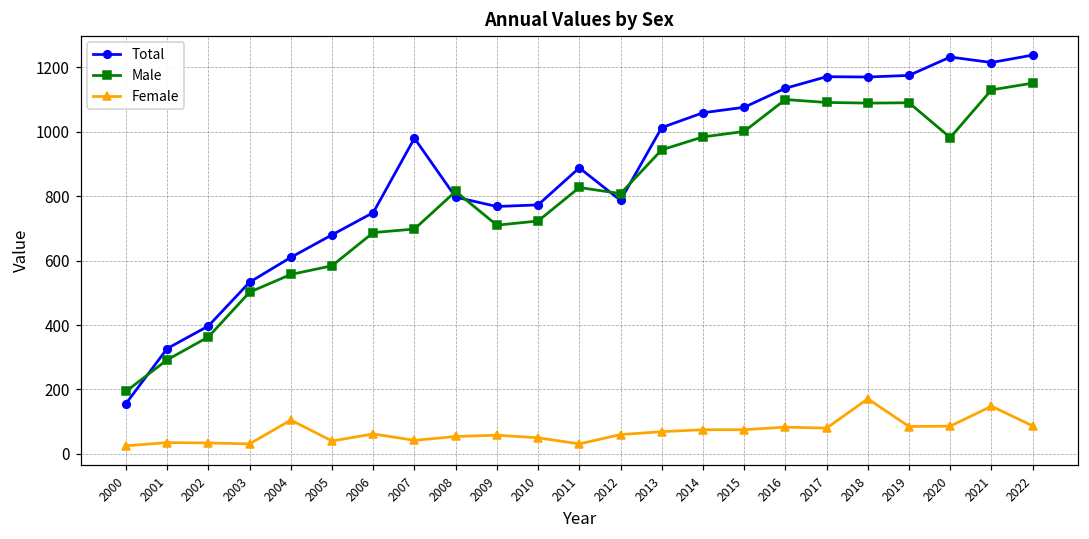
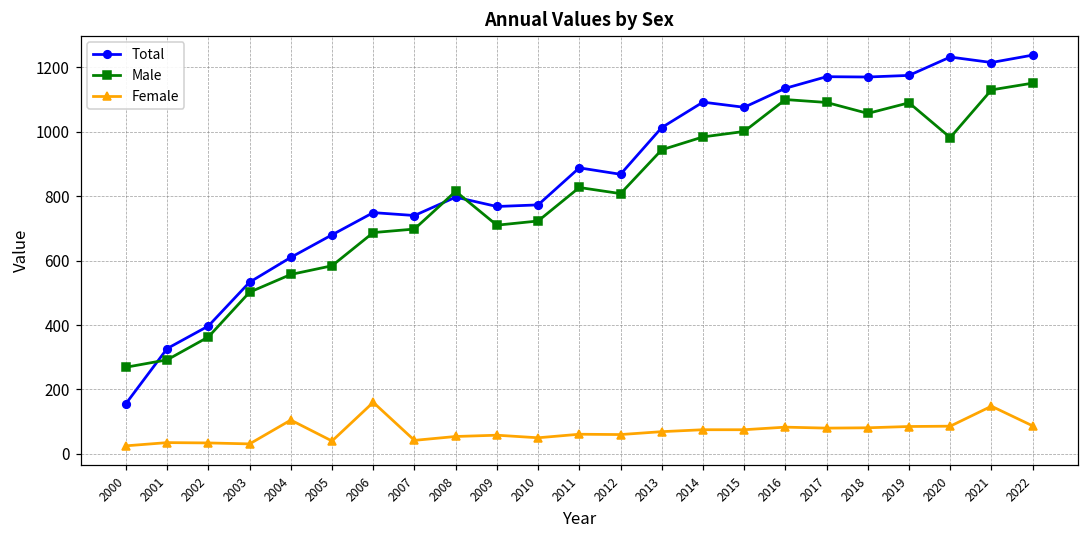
  {
    "Total": {
      "2000": 160,
      "2001": 330,
      "2002": 400,
      "2003": 530,
      "2004": 610,
      "2005": 680,
      "2006": 750,
-     "2007": 980,
+     "2007": 740,
      "2008": 800,
      "2009": 770,
      "2010": 770,
      "2011": 890,
-     "2012": 790,
+     "2012": 870,
      "2013": 1010,
-     "2014": 1060,
+     "2014": 1090,
      "2015": 1080,
      "2016": 1140,
      "2017": 1170,
      "2018": 1170,
      "2019": 1180,
      "2020": 1230,
      "2021": 1220,
      "2022": 1240
    },
    "Male": {
-     "2000": 190,
+     "2000": 270,
      "2001": 290,
      "2002": 360,
      "2003": 500,
      "2004": 560,
      "2005": 580,
      "2006": 690,
      "2007": 700,
      "2008": 820,
      "2009": 710,
      "2010": 720,
      "2011": 830,
      "2012": 810,
      "2013": 940,
      "2014": 980,
      "2015": 1000,
      "2016": 1100,
      "2017": 1090,
-     "2018": 1090,
+     "2018": 1060,
      "2019": 1090,
      "2020": 980,
      "2021": 1130,
      "2022": 1150
    },
    "Female": {
      "2000": 30,
      "2001": 40,
      "2002": 30,
      "2003": 30,
      "2004": 110,
      "2005": 40,
-     "2006": 60,
+     "2006": 160,
      "2007": 40,
      "2008": 50,
      "2009": 60,
      "2010": 50,
-     "2011": 30,
+     "2011": 60,
      "2012": 60,
      "2013": 70,
      "2014": 80,
      "2015": 80,
      "2016": 80,
      "2017": 80,
-     "2018": 170,
+     "2018": 80,
      "2019": 90,
      "2020": 90,
      "2021": 150,
      "2022": 90
    }
  }
